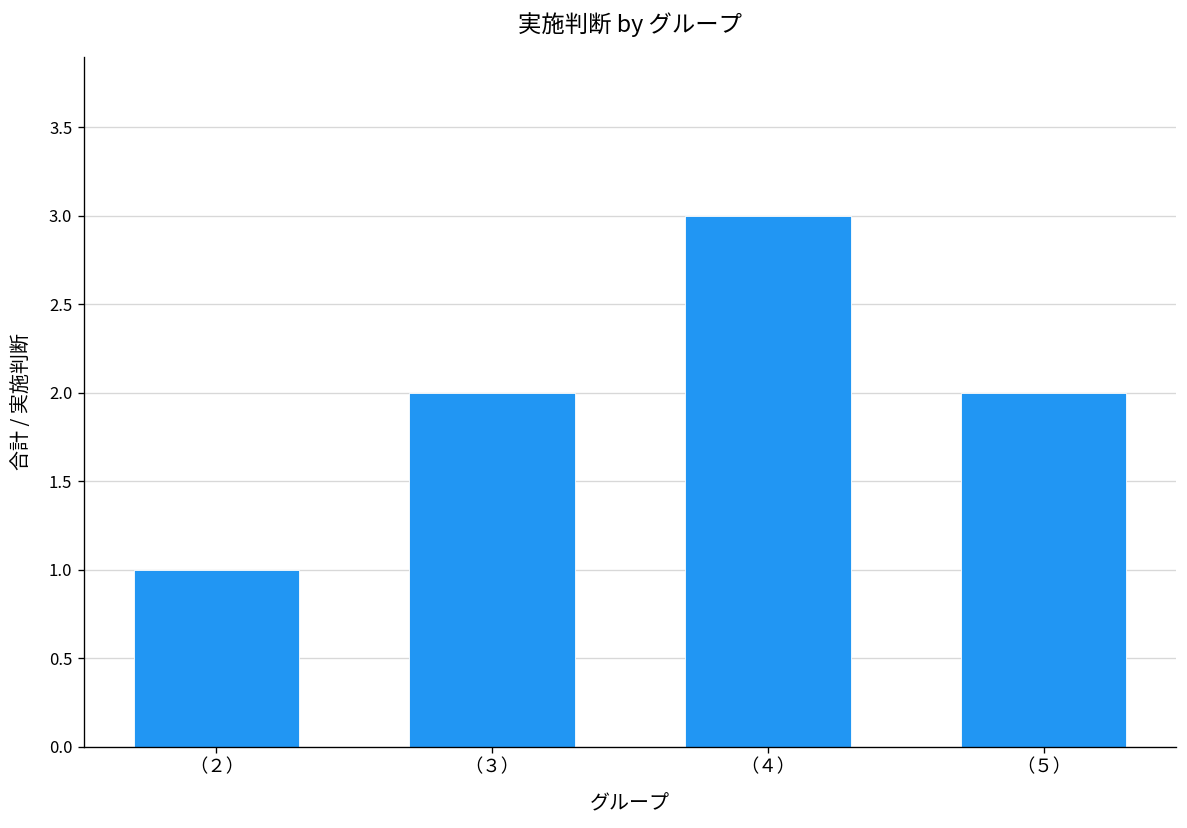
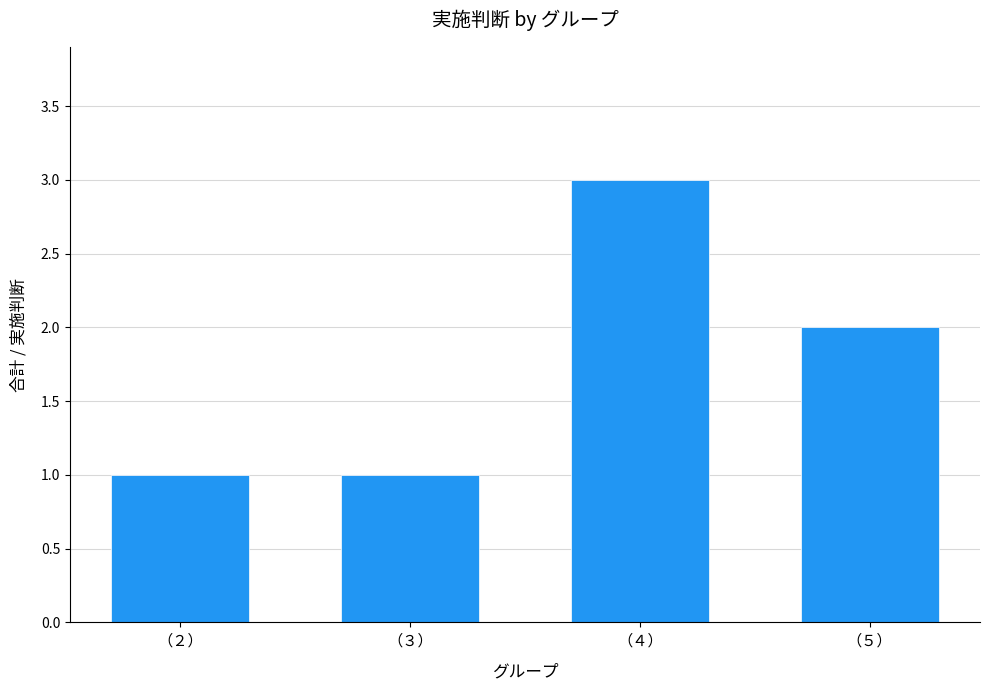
  {
    "（２）": 1,
-   "（３）": 2,
+   "（３）": 1,
    "（４）": 3,
    "（５）": 2
  }
